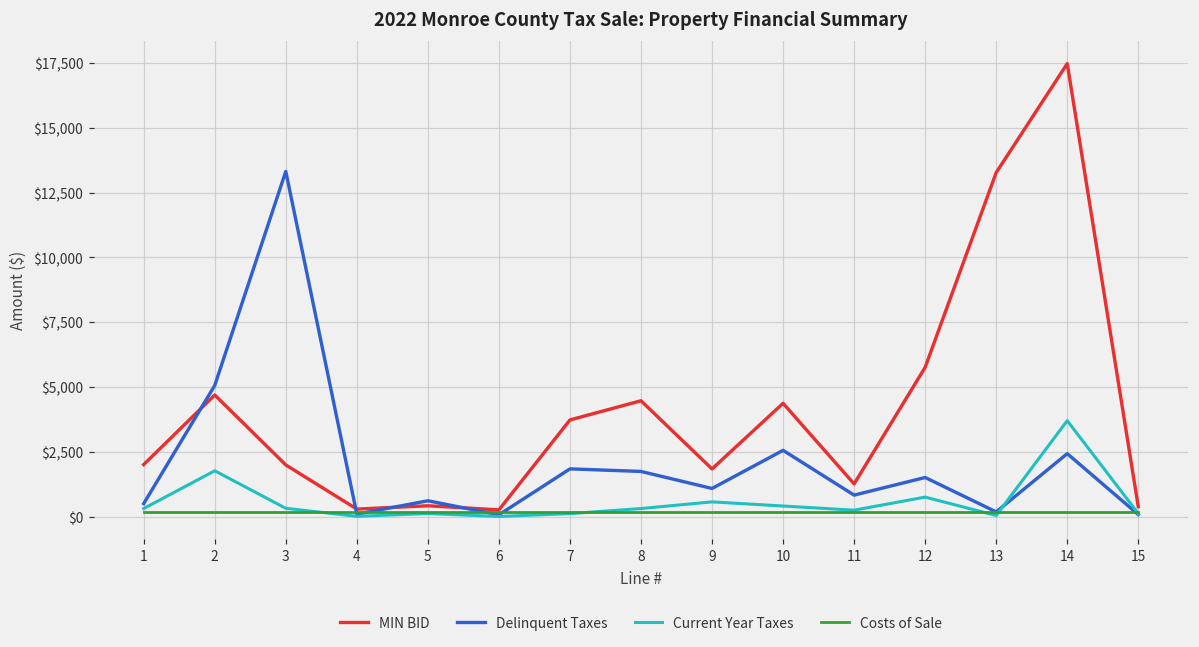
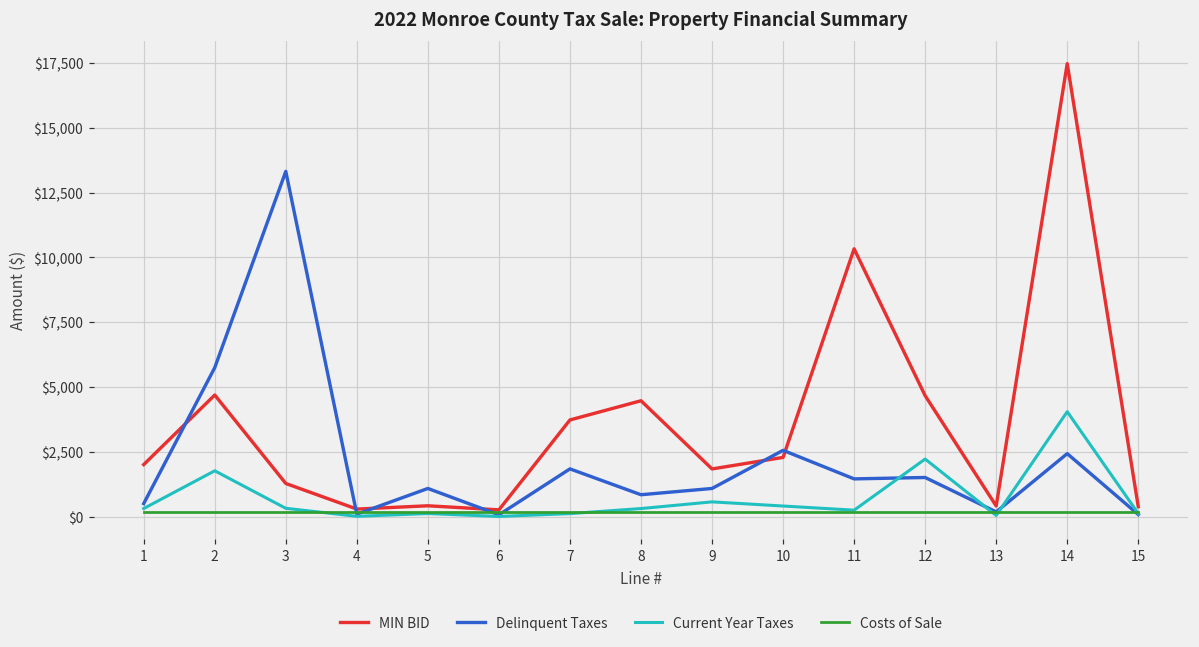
  {
    "MIN BID": {
      "1": "$2,000",
      "2": "$4,700",
-     "3": "$2,000",
+     "3": "$1,300",
      "4": "$300",
      "5": "$400",
      "7": "$3,700",
      "8": "$4,500",
      "9": "$1,800",
-     "10": "$4,400",
-     "11": "$1,300",
-     "12": "$5,800",
-     "13": "$13,300",
+     "10": "$2,300",
+     "11": "$10,300",
+     "12": "$4,700",
+     "13": "$400",
      "14": "$17,500",
      "15": "$400"
    },
    "Delinquent Taxes": {
      "1": "$500",
-     "2": "$5,100",
+     "2": "$5,800",
      "3": "$13,300",
-     "5": "$600",
+     "5": "$1,100",
      "7": "$1,800",
-     "8": "$1,800",
+     "8": "$900",
      "9": "$1,100",
      "10": "$2,600",
-     "11": "$800",
+     "11": "$1,500",
      "12": "$1,500",
      "14": "$2,400"
    },
    "Current Year Taxes": {
      "1": "$300",
      "2": "$1,800",
      "3": "$300",
      "8": "$300",
      "9": "$600",
      "10": "$400",
-     "12": "$800",
+     "12": "$2,200",
      "13": "$100",
-     "14": "$3,700"
+     "14": "$4,100"
    },
    "Costs of Sale": {
      "1": "$200",
      "2": "$200",
      "3": "$200",
      "8": "$200",
      "9": "$200",
      "10": "$200",
      "12": "$200",
      "14": "$200"
    }
  }
